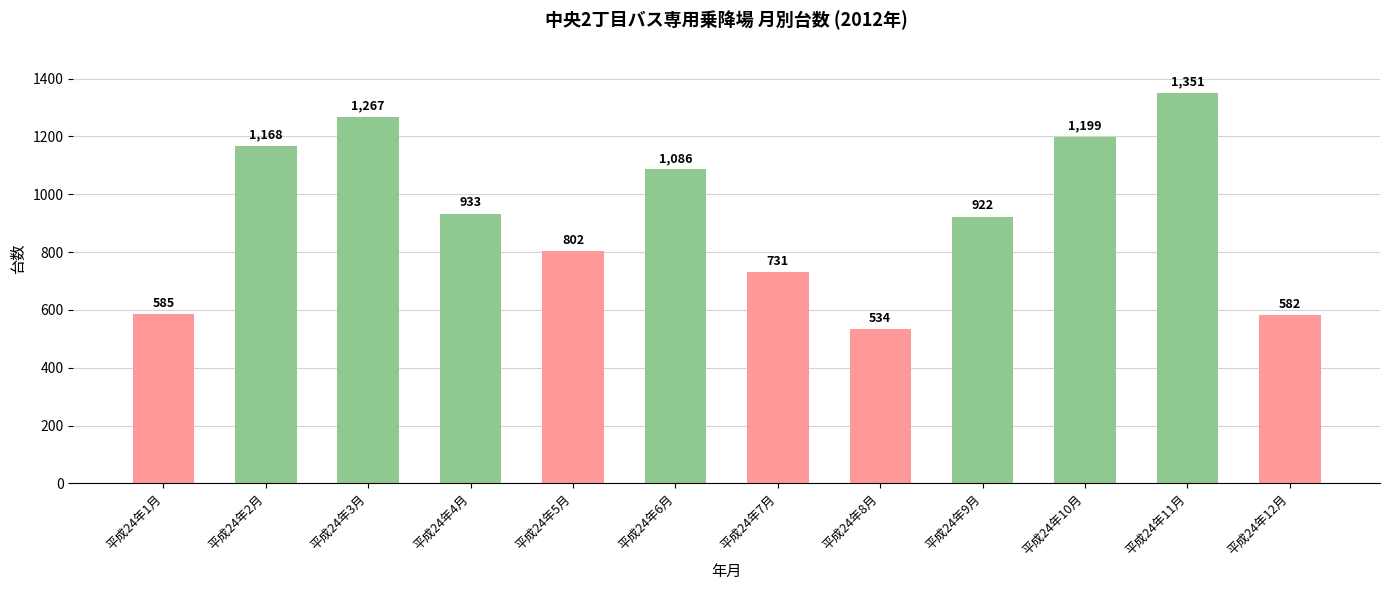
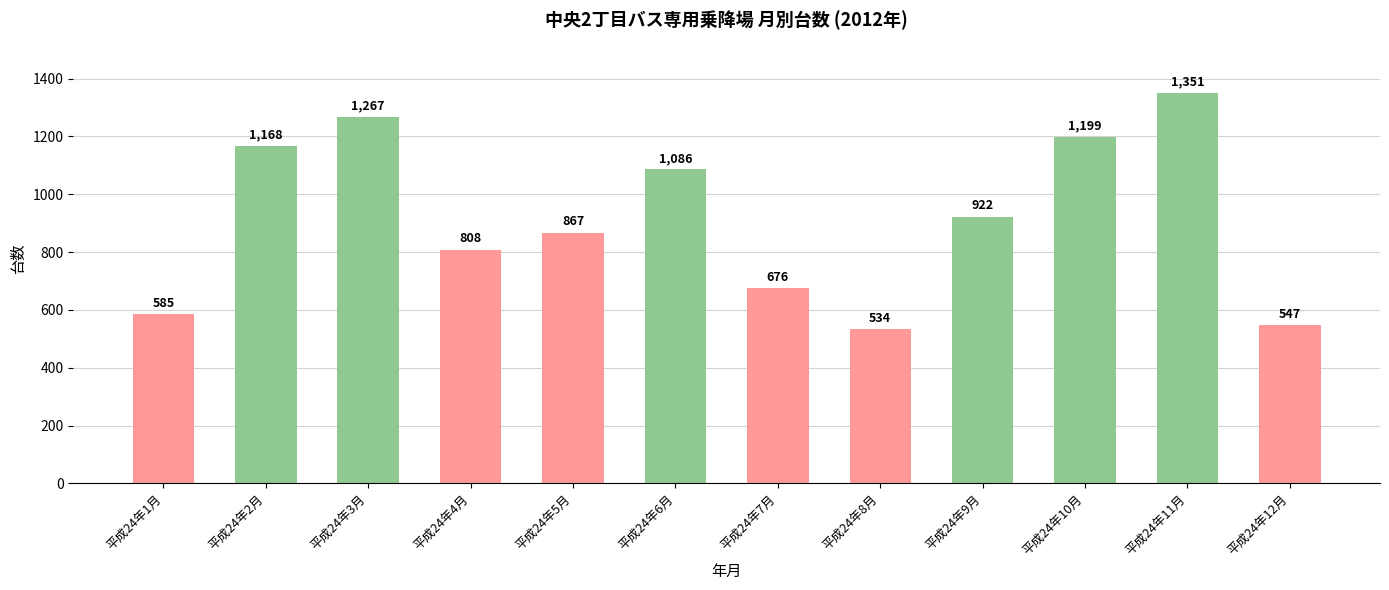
  {
    "平成24年1月": "585",
    "平成24年2月": "1,168",
    "平成24年3月": "1,267",
-   "平成24年4月": "933",
-   "平成24年5月": "802",
+   "平成24年4月": "808",
+   "平成24年5月": "867",
    "平成24年6月": "1,086",
-   "平成24年7月": "731",
+   "平成24年7月": "676",
    "平成24年8月": "534",
    "平成24年9月": "922",
    "平成24年10月": "1,199",
    "平成24年11月": "1,351",
-   "平成24年12月": "582"
+   "平成24年12月": "547"
  }
